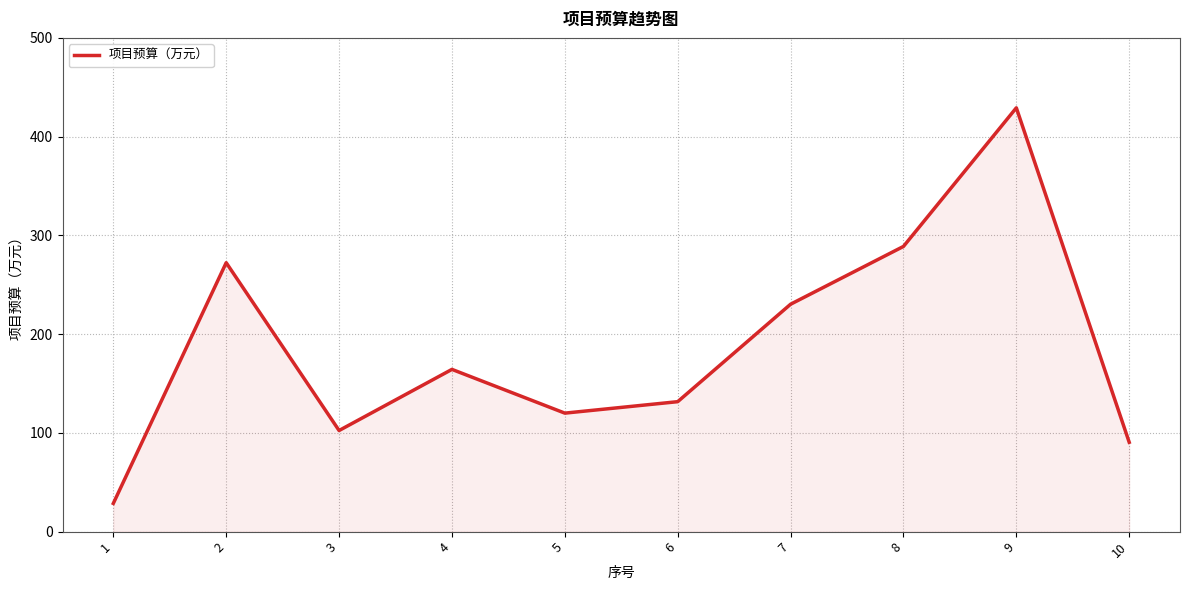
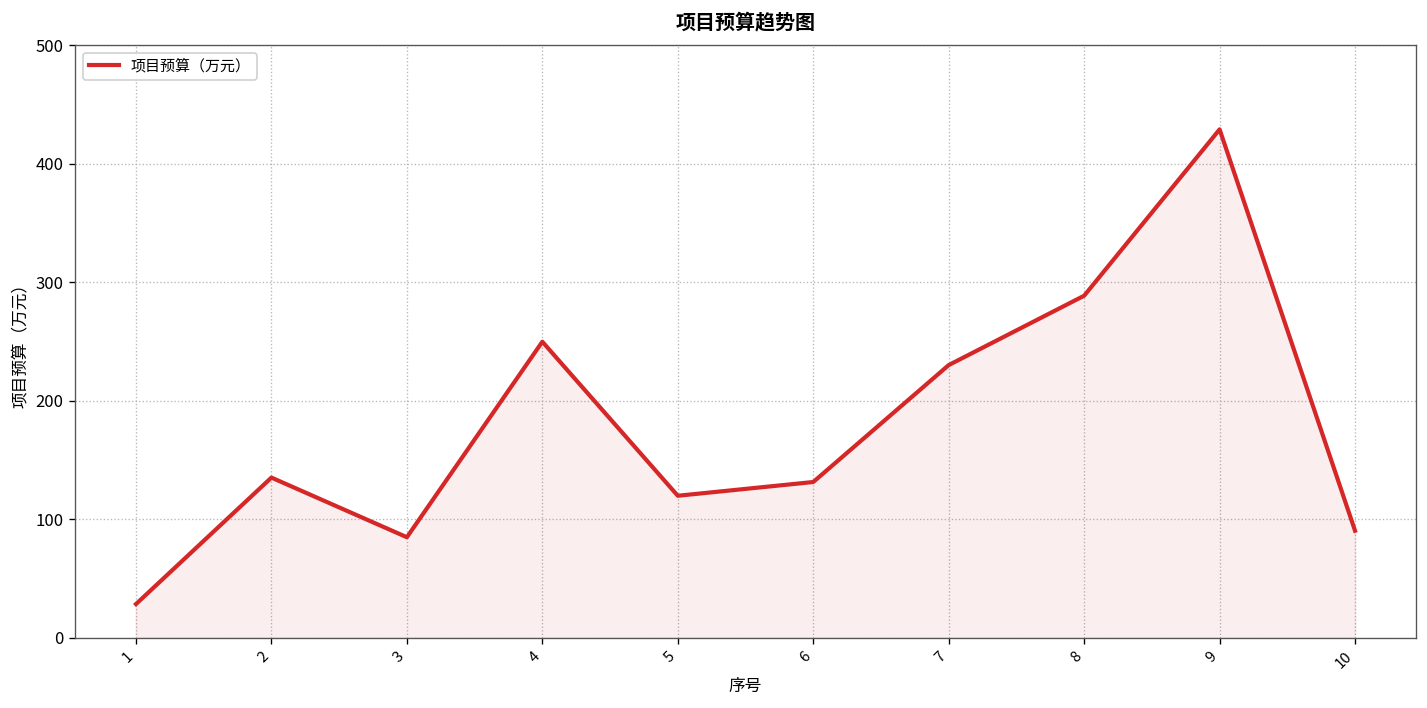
  {
    "1": 30,
-   "2": 270,
-   "3": 100,
-   "4": 160,
+   "2": 140,
+   "3": 90,
+   "4": 250,
    "5": 120,
    "6": 130,
    "7": 230,
    "8": 290,
    "9": 430,
    "10": 90
  }
